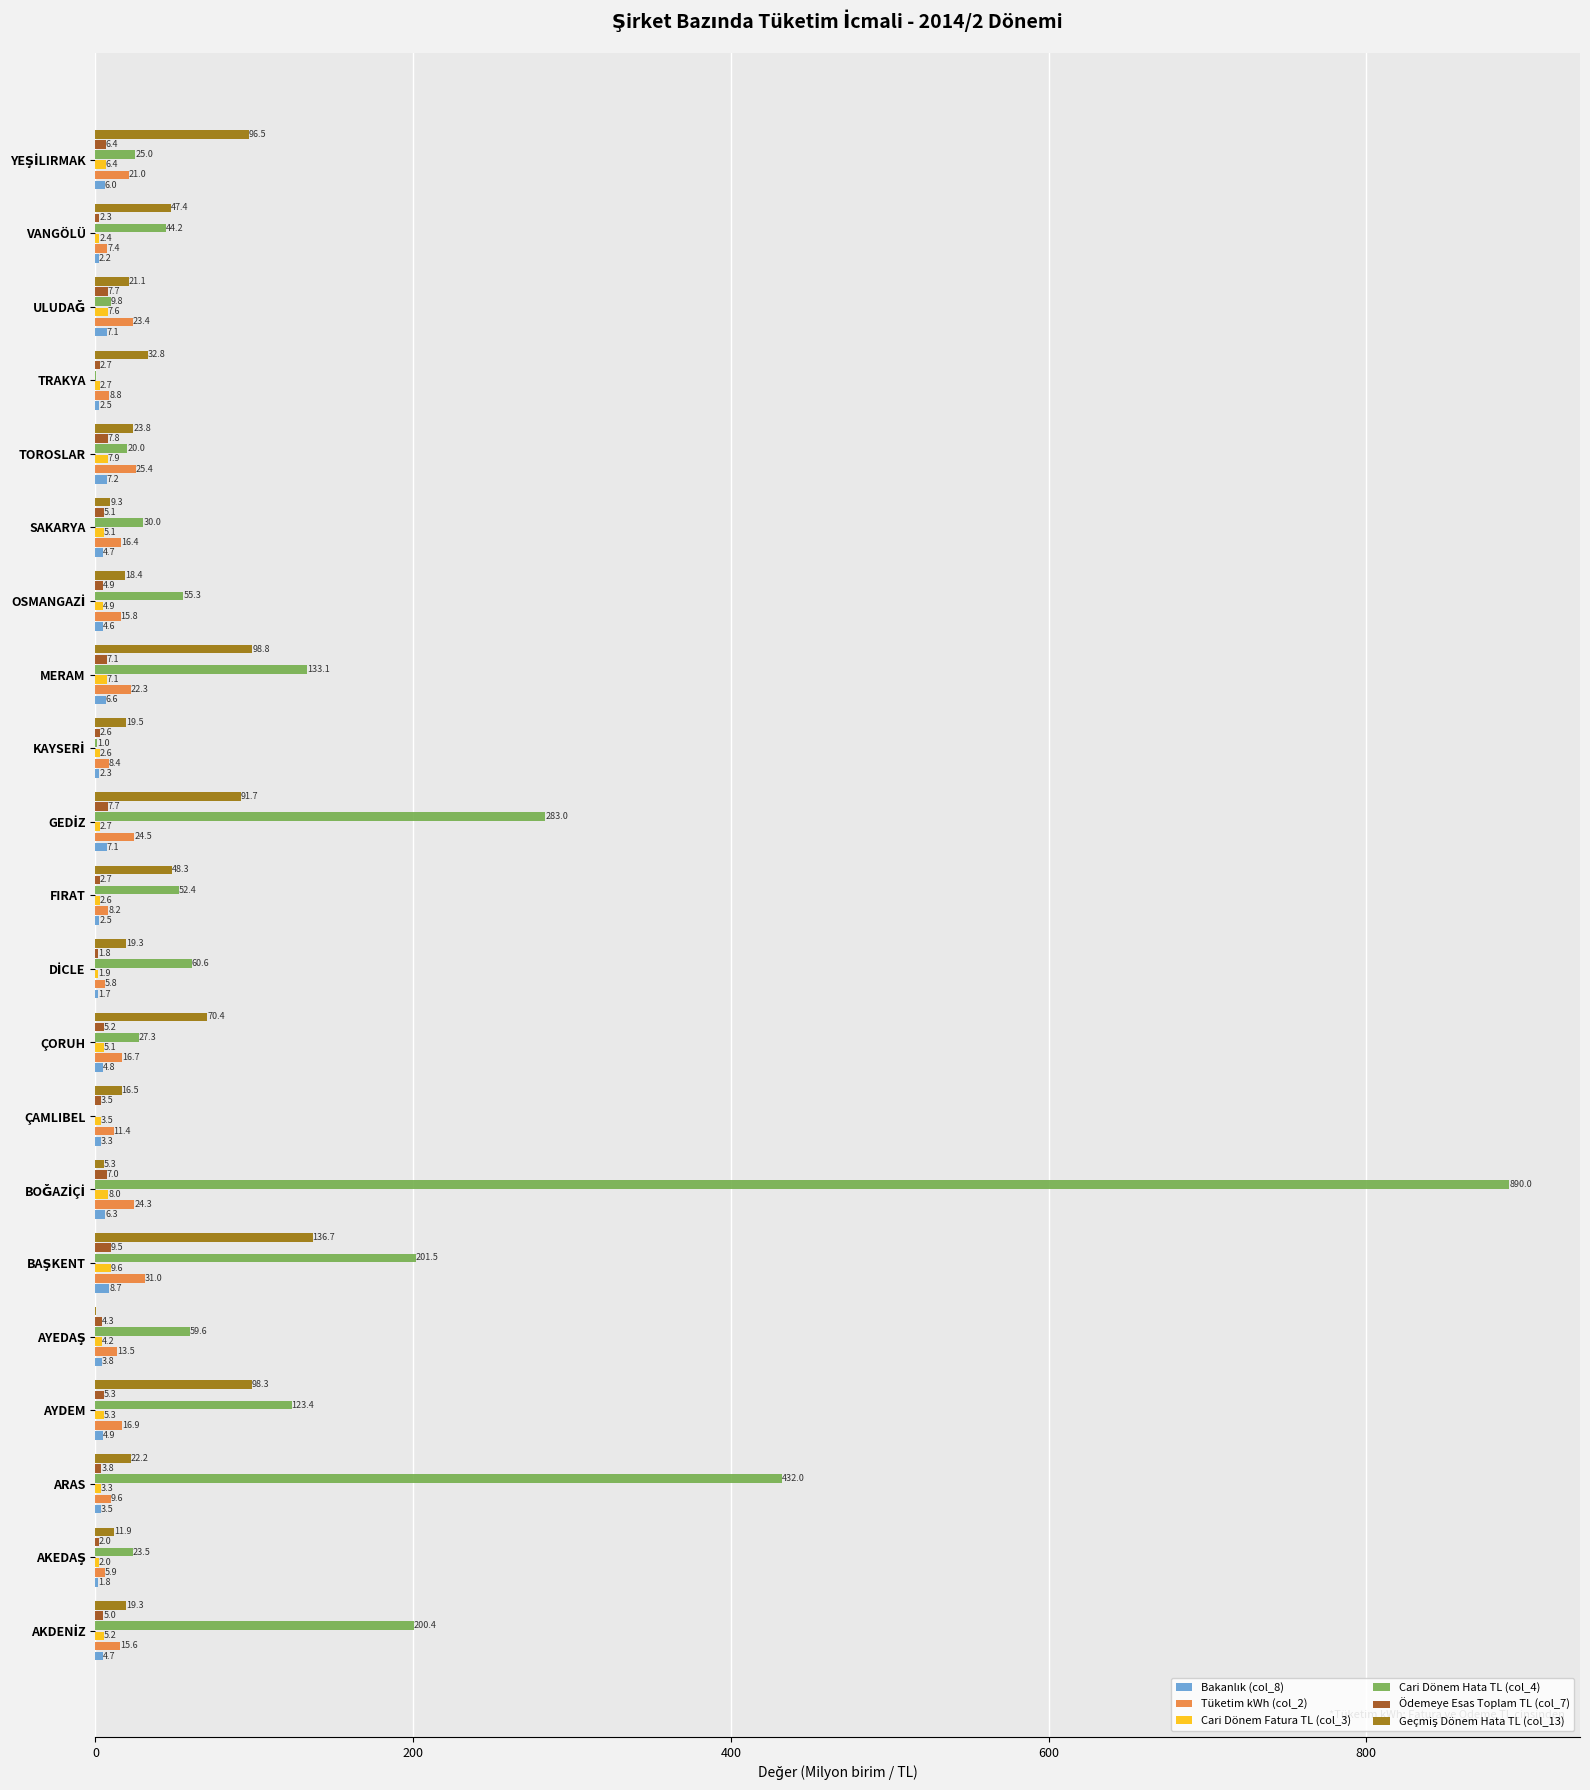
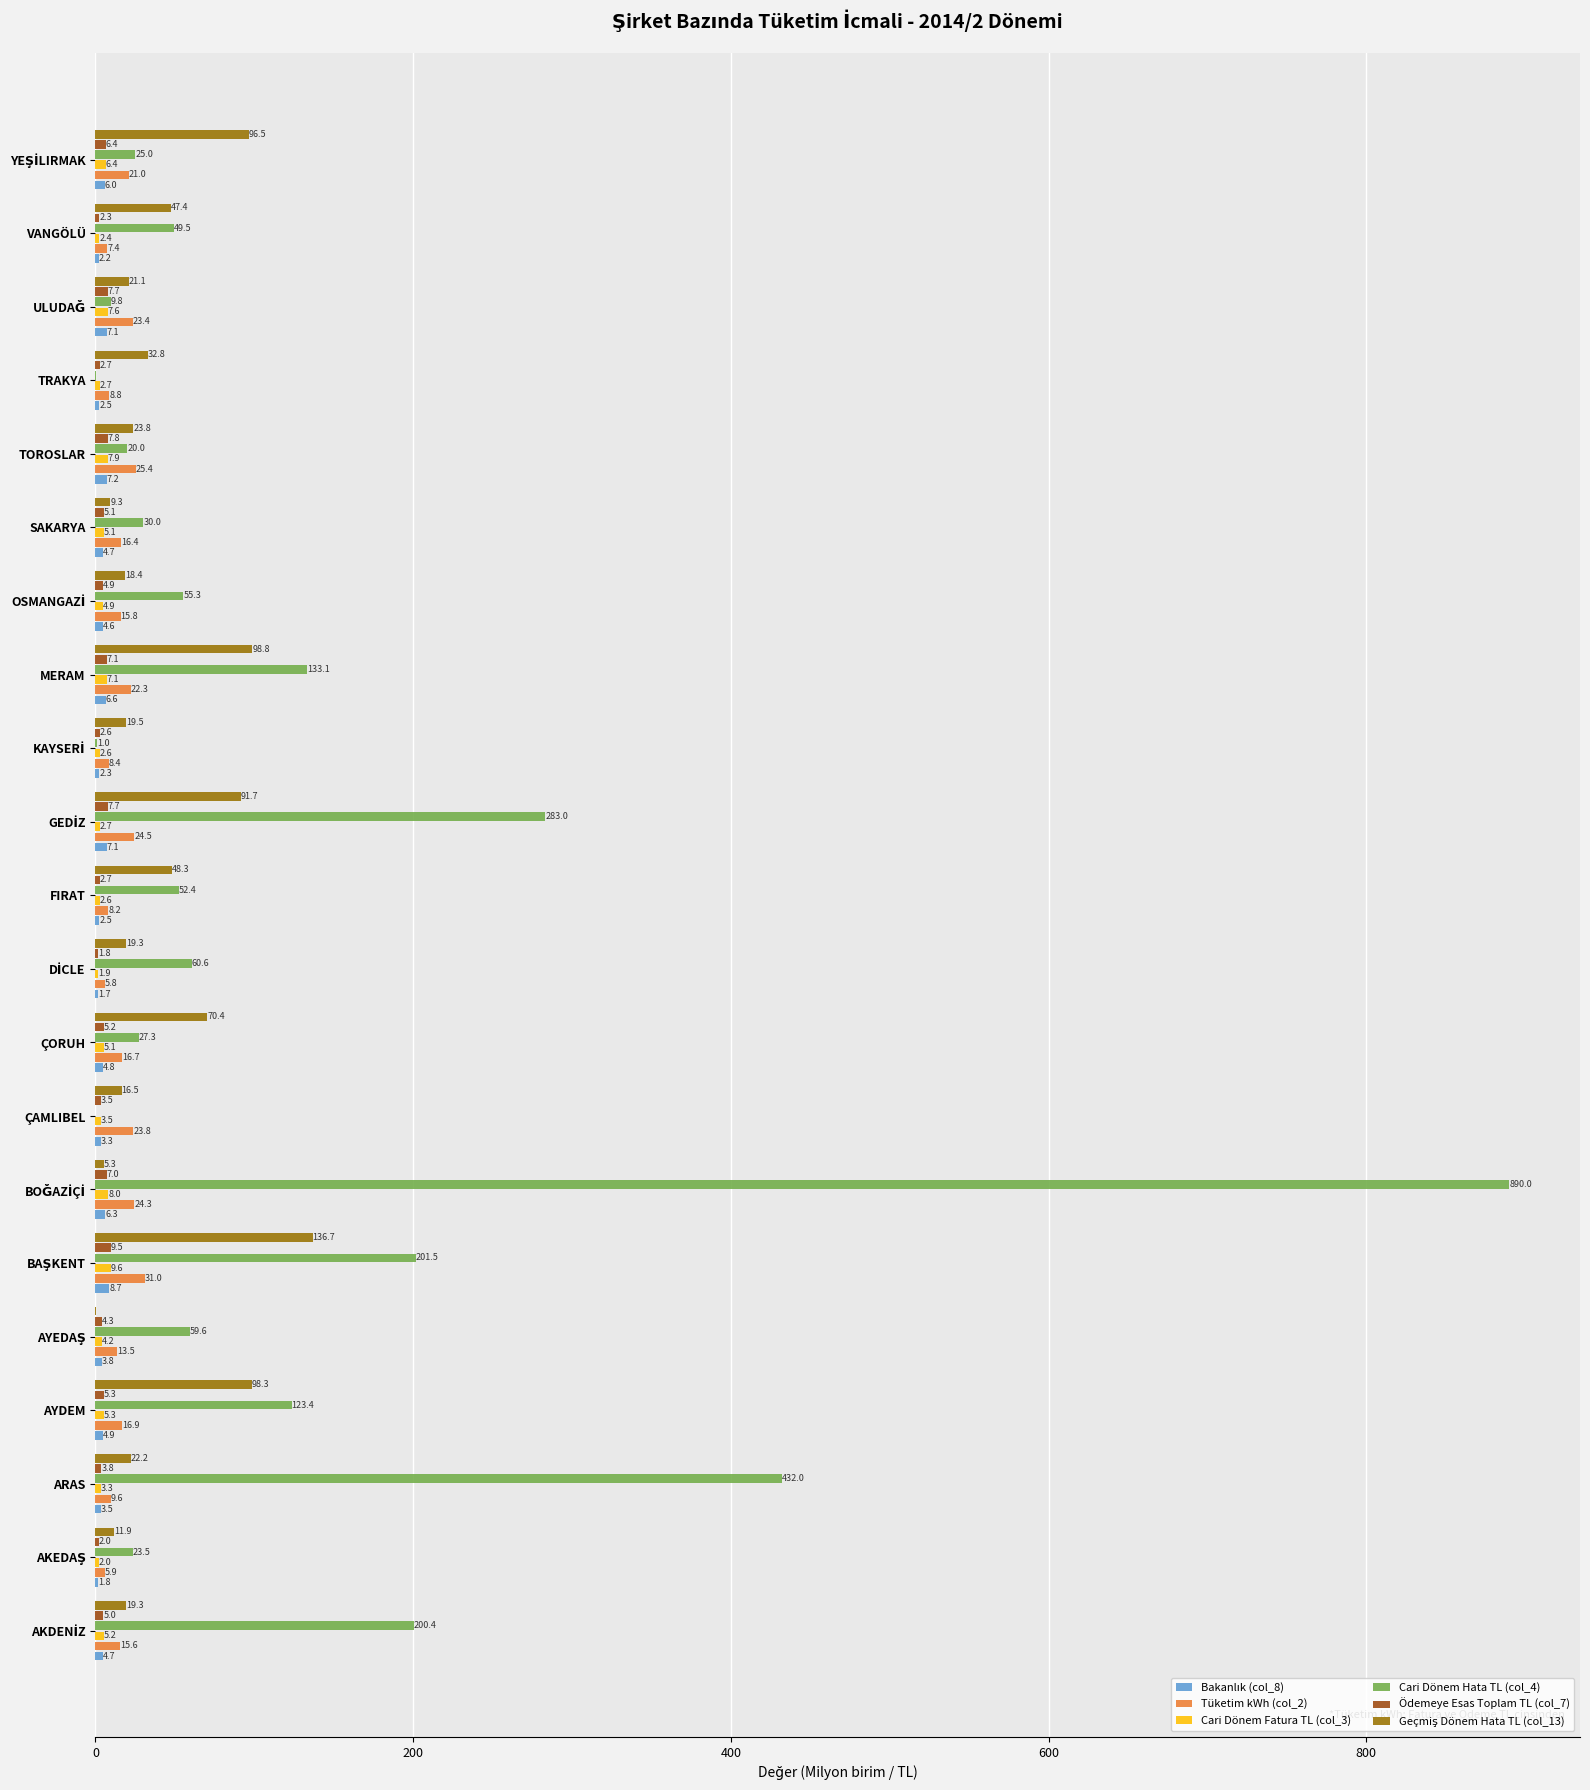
  {
    "Bakanlık (col_8)": {
      "YEŞİLIRMAK": 6.0,
      "VANGÖLÜ": 2.2,
      "ULUDAĞ": 7.1,
      "TRAKYA": 2.5,
      "TOROSLAR": 7.2,
      "SAKARYA": 4.7,
      "OSMANGAZİ": 4.6,
      "MERAM": 6.6,
      "KAYSERİ": 2.3,
      "GEDİZ": 7.1,
      "FIRAT": 2.5,
      "DİCLE": 1.7,
      "ÇORUH": 4.8,
      "ÇAMLIBEL": 3.3,
      "BOĞAZİÇİ": 6.3,
      "BAŞKENT": 8.7,
      "AYEDAŞ": 3.8,
      "AYDEM": 4.9,
      "ARAS": 3.5,
      "AKEDAŞ": 1.8,
      "AKDENİZ": 4.7
    },
    "Tüketim kWh (col_2)": {
      "YEŞİLIRMAK": 21.0,
      "VANGÖLÜ": 7.4,
      "ULUDAĞ": 23.4,
      "TRAKYA": 8.8,
      "TOROSLAR": 25.4,
      "SAKARYA": 16.4,
      "OSMANGAZİ": 15.8,
      "MERAM": 22.3,
      "KAYSERİ": 8.4,
      "GEDİZ": 24.5,
      "FIRAT": 8.2,
      "DİCLE": 5.8,
      "ÇORUH": 16.7,
-     "ÇAMLIBEL": 11.4,
+     "ÇAMLIBEL": 23.8,
      "BOĞAZİÇİ": 24.3,
      "BAŞKENT": 31.0,
      "AYEDAŞ": 13.5,
      "AYDEM": 16.9,
      "ARAS": 9.6,
      "AKEDAŞ": 5.9,
      "AKDENİZ": 15.6
    },
    "Cari Dönem Fatura TL (col_3)": {
      "YEŞİLIRMAK": 6.4,
      "VANGÖLÜ": 2.4,
      "ULUDAĞ": 7.6,
      "TRAKYA": 2.7,
      "TOROSLAR": 7.9,
      "SAKARYA": 5.1,
      "OSMANGAZİ": 4.9,
      "MERAM": 7.1,
      "KAYSERİ": 2.6,
      "GEDİZ": 2.7,
      "FIRAT": 2.6,
      "DİCLE": 1.9,
      "ÇORUH": 5.1,
      "ÇAMLIBEL": 3.5,
      "BOĞAZİÇİ": 8.0,
      "BAŞKENT": 9.6,
      "AYEDAŞ": 4.2,
      "AYDEM": 5.3,
      "ARAS": 3.3,
      "AKEDAŞ": 2.0,
      "AKDENİZ": 5.2
    },
    "Cari Dönem Hata TL (col_4)": {
      "YEŞİLIRMAK": 25.0,
-     "VANGÖLÜ": 44.2,
+     "VANGÖLÜ": 49.5,
      "ULUDAĞ": 9.8,
      "TOROSLAR": 20.0,
      "SAKARYA": 30.0,
      "OSMANGAZİ": 55.3,
      "MERAM": 133.1,
      "KAYSERİ": 1.0,
      "GEDİZ": 283.0,
      "FIRAT": 52.4,
      "DİCLE": 60.6,
      "ÇORUH": 27.3,
      "BOĞAZİÇİ": 890.0,
      "BAŞKENT": 201.5,
      "AYEDAŞ": 59.6,
      "AYDEM": 123.4,
      "ARAS": 432.0,
      "AKEDAŞ": 23.5,
      "AKDENİZ": 200.4
    }
  }
